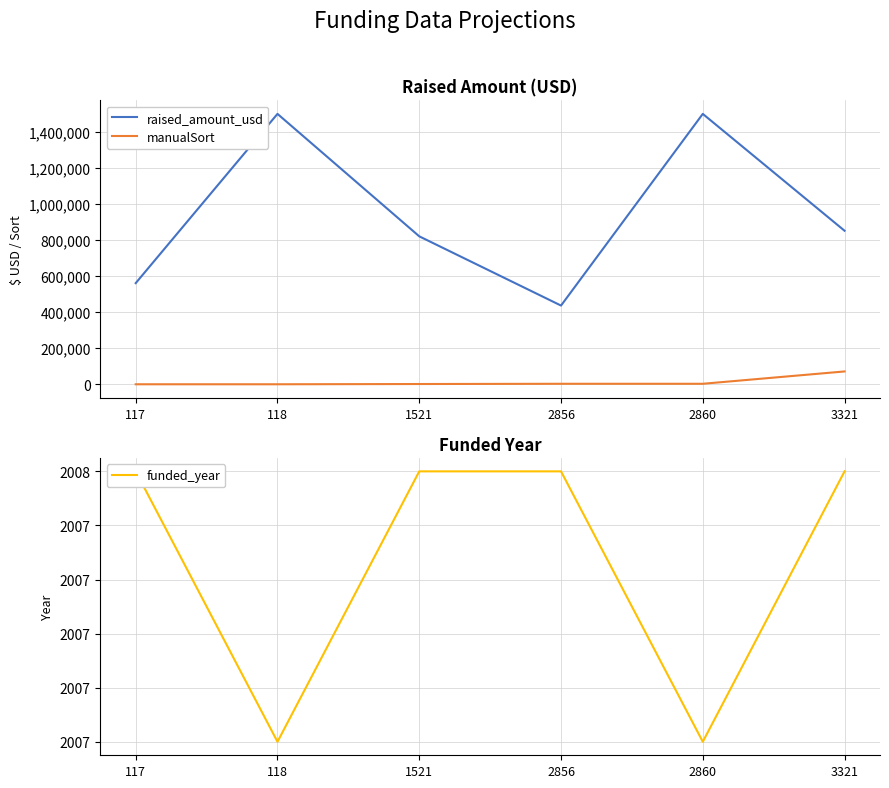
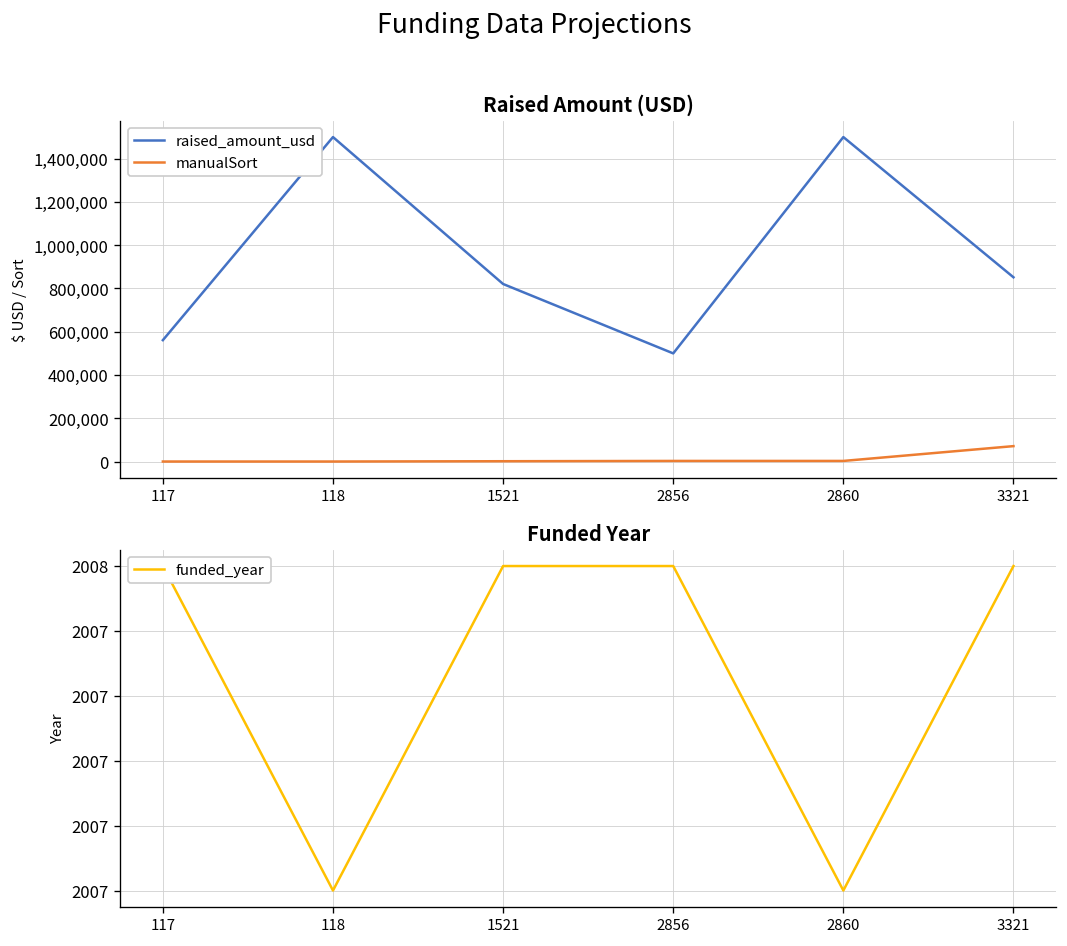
  {
    "Raised Amount (USD)": {
      "raised_amount_usd": {
        "117": "560,000",
        "118": "1,500,000",
        "1521": "820,000",
-       "2856": "440,000",
+       "2856": "500,000",
        "2860": "1,500,000",
        "3321": "850,000"
      },
      "manualSort": {
        "117": "0",
        "118": "0",
        "1521": "0",
        "2856": "0",
        "2860": "0",
        "3321": "70,000"
      }
    }
  }
